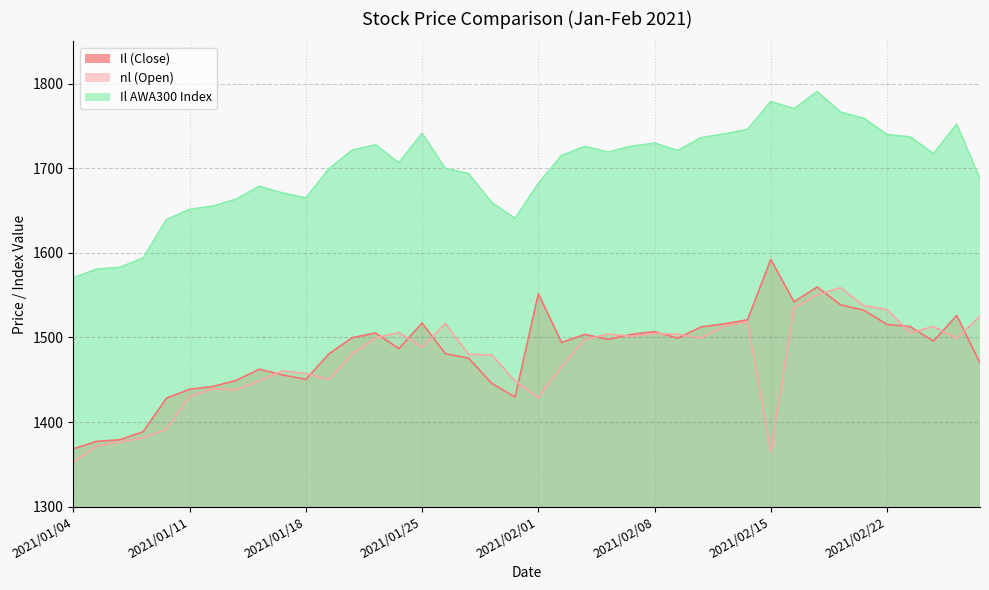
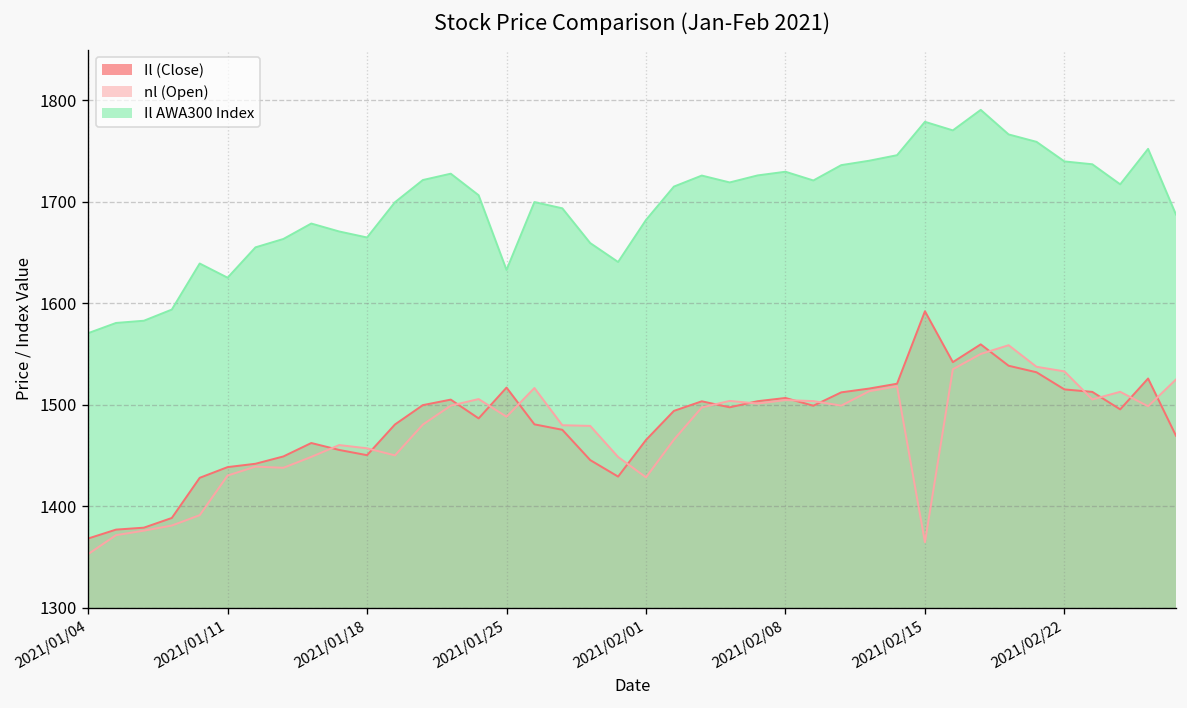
  {
    "Il (Close)": {
      "2021/01/04": 1370,
      "2021/01/11": 1440,
      "2021/01/18": 1450,
      "2021/01/25": 1520,
-     "2021/02/01": 1550,
+     "2021/02/01": 1470,
      "2021/02/15": 1590,
      "2021/02/22": 1520
    },
    "nl (Open)": {
      "2021/01/04": 1350,
      "2021/01/11": 1430,
      "2021/01/18": 1460,
      "2021/01/25": 1490,
      "2021/02/01": 1430,
      "2021/02/15": 1360,
      "2021/02/22": 1530
    },
    "Il AWA300 Index": {
      "2021/01/04": 1570,
-     "2021/01/11": 1650,
+     "2021/01/11": 1630,
      "2021/01/18": 1660,
-     "2021/01/25": 1740,
+     "2021/01/25": 1630,
      "2021/02/01": 1680,
      "2021/02/08": 1730,
      "2021/02/15": 1780,
      "2021/02/22": 1740
    }
  }
